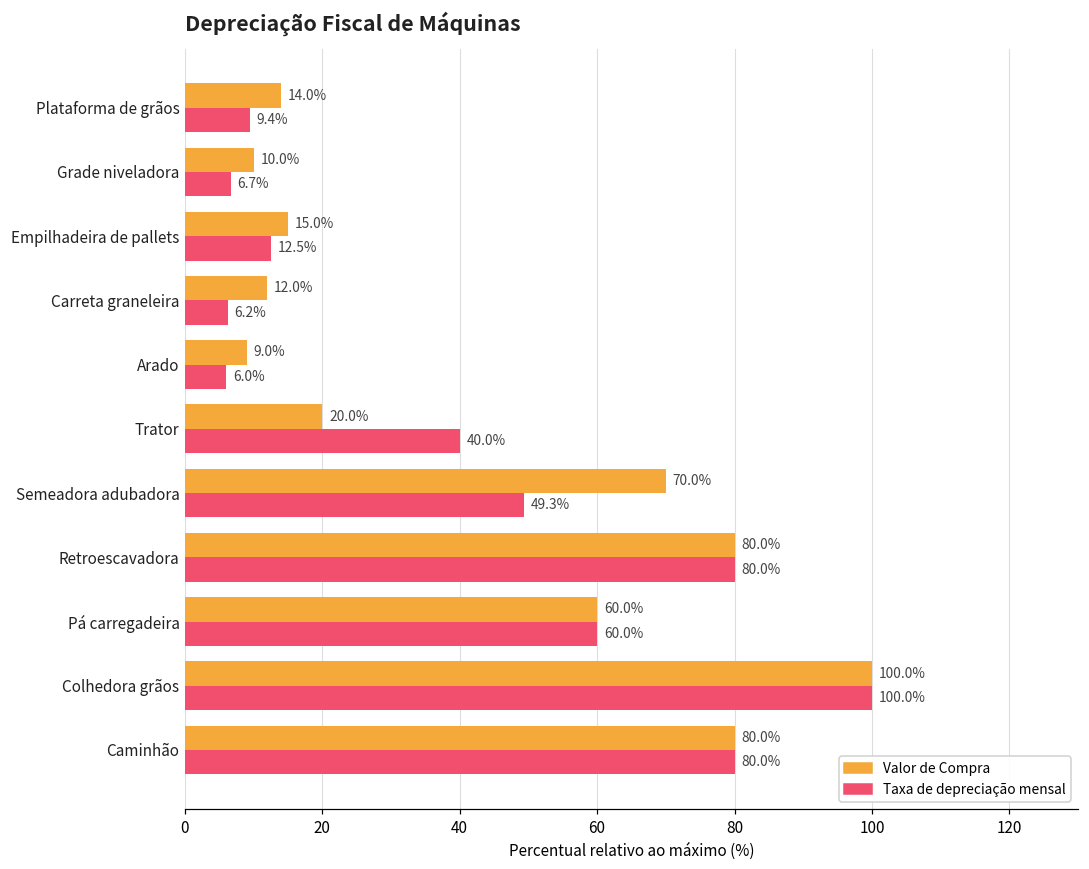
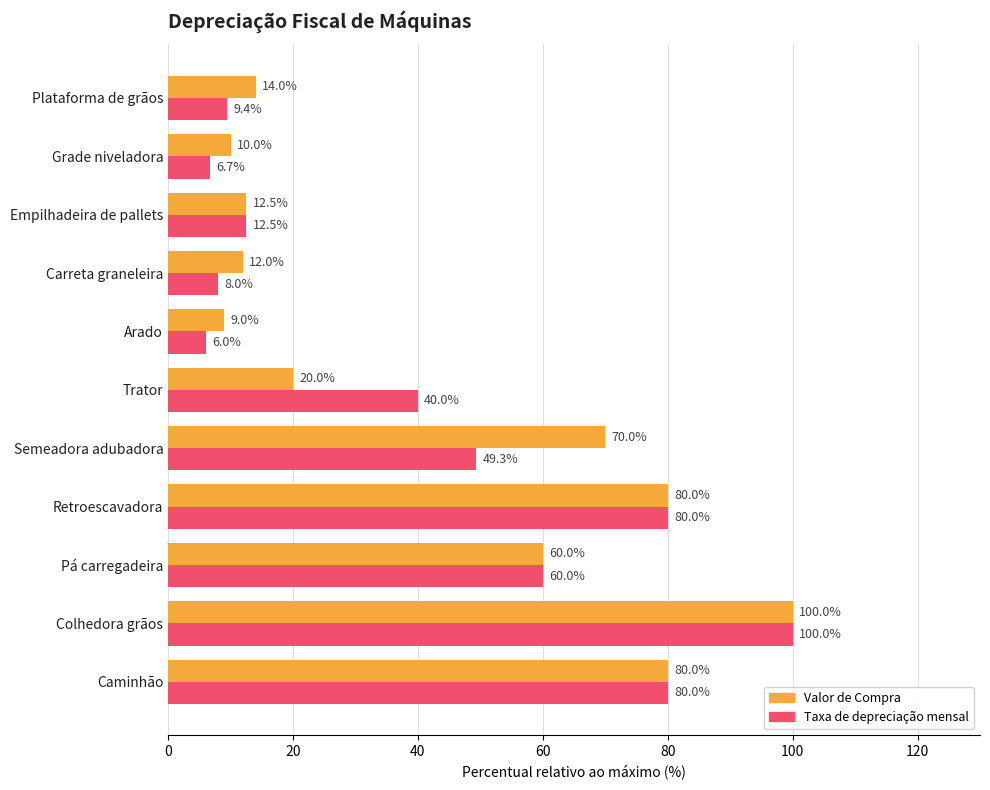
  {
    "Valor de Compra": {
      "Plataforma de grãos": "14.0%",
      "Grade niveladora": "10.0%",
-     "Empilhadeira de pallets": "15.0%",
+     "Empilhadeira de pallets": "12.5%",
      "Carreta graneleira": "12.0%",
      "Arado": "9.0%",
      "Trator": "20.0%",
      "Semeadora adubadora": "70.0%",
      "Retroescavadora": "80.0%",
      "Pá carregadeira": "60.0%",
      "Colhedora grãos": "100.0%",
      "Caminhão": "80.0%"
    },
    "Taxa de depreciação mensal": {
      "Plataforma de grãos": "9.4%",
      "Grade niveladora": "6.7%",
      "Empilhadeira de pallets": "12.5%",
-     "Carreta graneleira": "6.2%",
+     "Carreta graneleira": "8.0%",
      "Arado": "6.0%",
      "Trator": "40.0%",
      "Semeadora adubadora": "49.3%",
      "Retroescavadora": "80.0%",
      "Pá carregadeira": "60.0%",
      "Colhedora grãos": "100.0%",
      "Caminhão": "80.0%"
    }
  }
